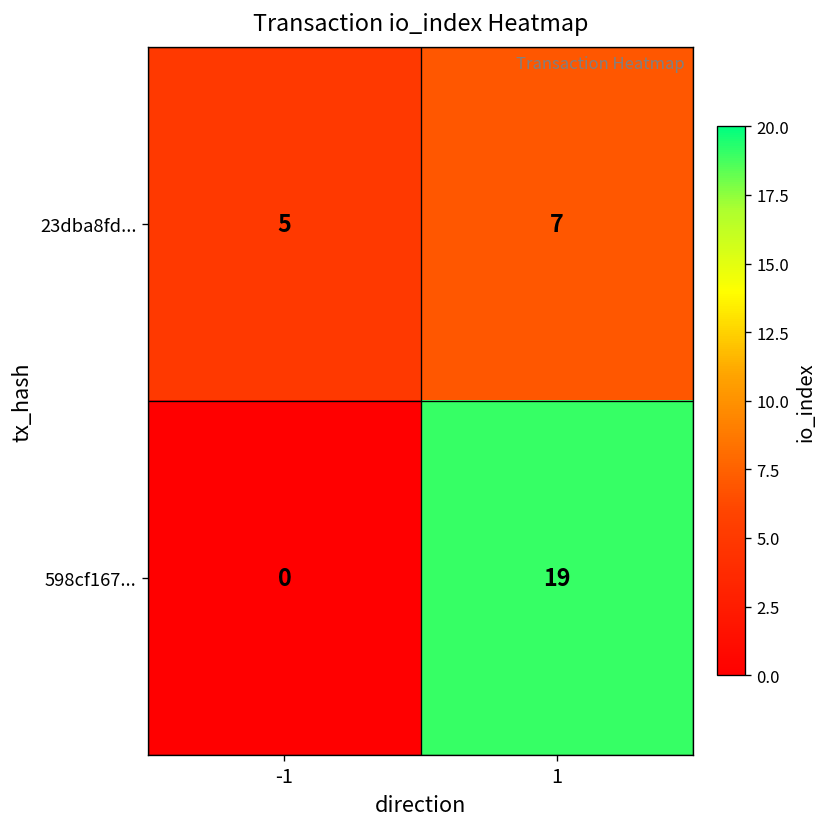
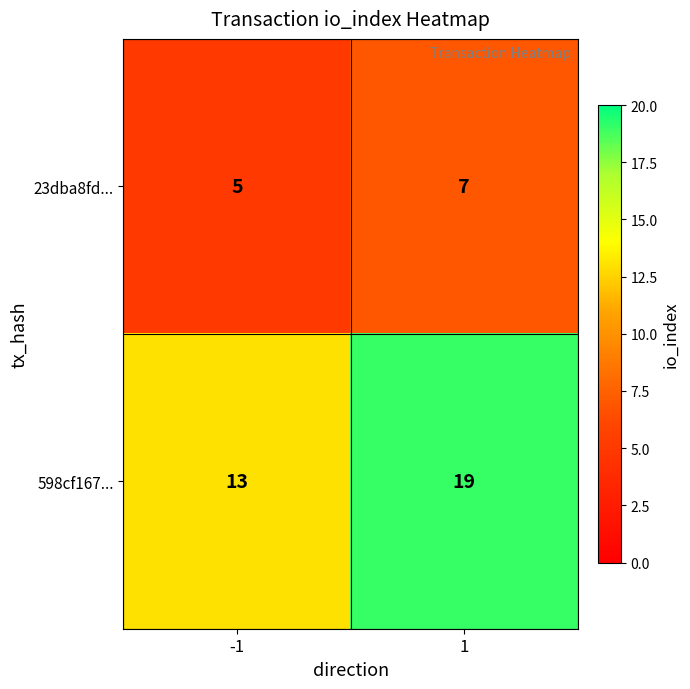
  {
    "23dba8fd...": {
      "-1": 5
    },
    "598cf167...": {
-     "-1": 0,
+     "-1": 13,
      "1": 19
    }
  }
